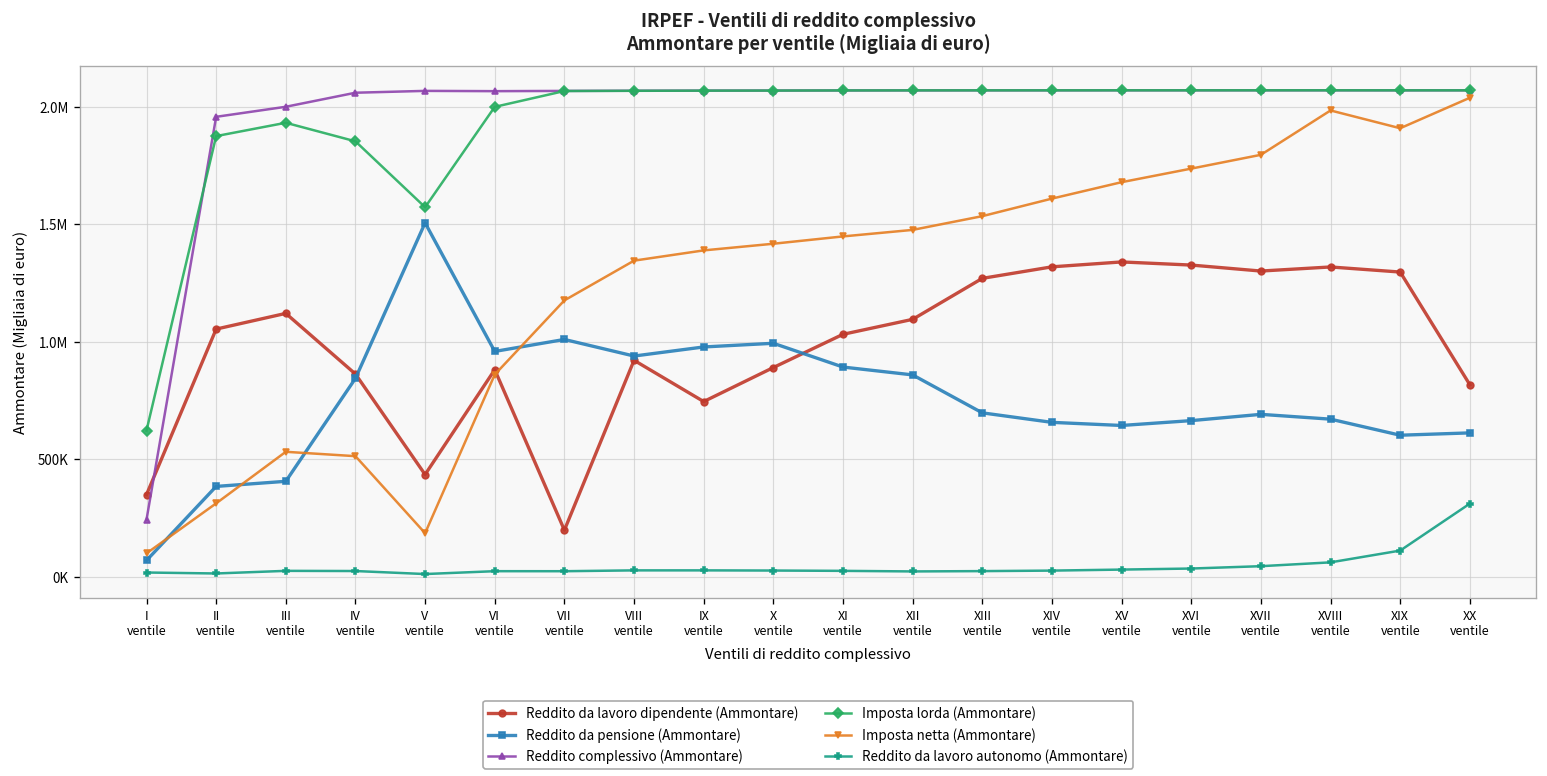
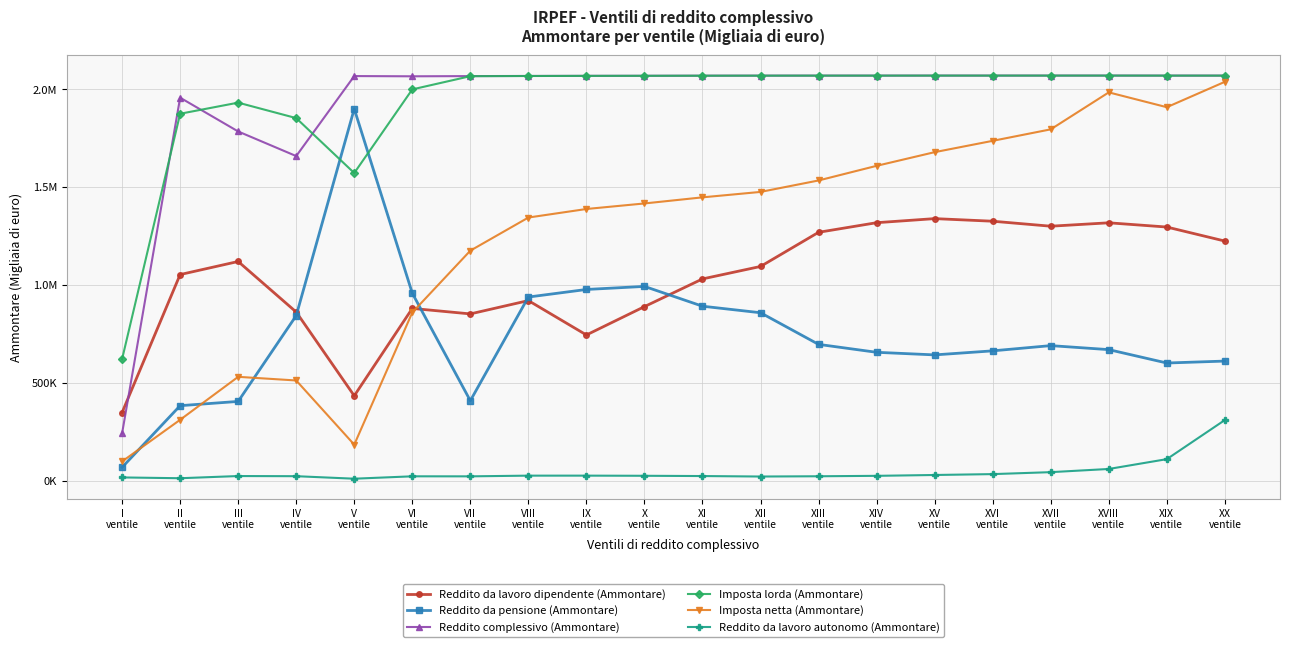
  {
    "Reddito da lavoro dipendente (Ammontare)": {
      "I ventile": 350000,
      "II ventile": 1050000,
      "III ventile": 1120000,
      "IV ventile": 860000,
      "V ventile": 440000,
      "VI ventile": 880000,
-     "VII ventile": 200000,
+     "VII ventile": 850000,
      "VIII ventile": 920000,
      "IX ventile": 750000,
      "X ventile": 890000,
      "XI ventile": 1030000,
      "XII ventile": 1100000,
      "XIII ventile": 1270000,
      "XIV ventile": 1320000,
      "XV ventile": 1340000,
      "XVI ventile": 1330000,
      "XVII ventile": 1300000,
      "XVIII ventile": 1320000,
      "XIX ventile": 1300000,
-     "XX ventile": 820000
+     "XX ventile": 1230000
    },
    "Reddito da pensione (Ammontare)": {
      "I ventile": 70000,
      "II ventile": 380000,
      "III ventile": 410000,
      "IV ventile": 840000,
-     "V ventile": 1510000,
+     "V ventile": 1900000,
      "VI ventile": 960000,
-     "VII ventile": 1010000,
+     "VII ventile": 410000,
      "VIII ventile": 940000,
      "IX ventile": 980000,
      "X ventile": 990000,
      "XI ventile": 890000,
      "XII ventile": 860000,
      "XIII ventile": 700000,
      "XIV ventile": 660000,
      "XV ventile": 640000,
      "XVI ventile": 660000,
      "XVII ventile": 690000,
      "XVIII ventile": 670000,
      "XIX ventile": 600000,
      "XX ventile": 610000
    },
    "Reddito complessivo (Ammontare)": {
      "I ventile": 240000,
      "II ventile": 1960000,
-     "III ventile": 2000000,
-     "IV ventile": 2060000,
+     "III ventile": 1790000,
+     "IV ventile": 1660000,
      "V ventile": 2070000,
      "VI ventile": 2070000
    },
    "Imposta netta (Ammontare)": {
      "I ventile": 100000,
      "II ventile": 310000,
      "III ventile": 530000,
      "IV ventile": 510000,
      "V ventile": 190000,
      "VI ventile": 860000,
      "VII ventile": 1180000,
      "VIII ventile": 1350000,
      "IX ventile": 1390000,
      "X ventile": 1420000,
      "XI ventile": 1450000,
      "XII ventile": 1480000,
      "XIII ventile": 1530000,
      "XIV ventile": 1610000,
      "XV ventile": 1680000,
      "XVI ventile": 1740000,
      "XVII ventile": 1800000,
      "XVIII ventile": 1980000,
      "XIX ventile": 1910000,
      "XX ventile": 2040000
    }
  }
